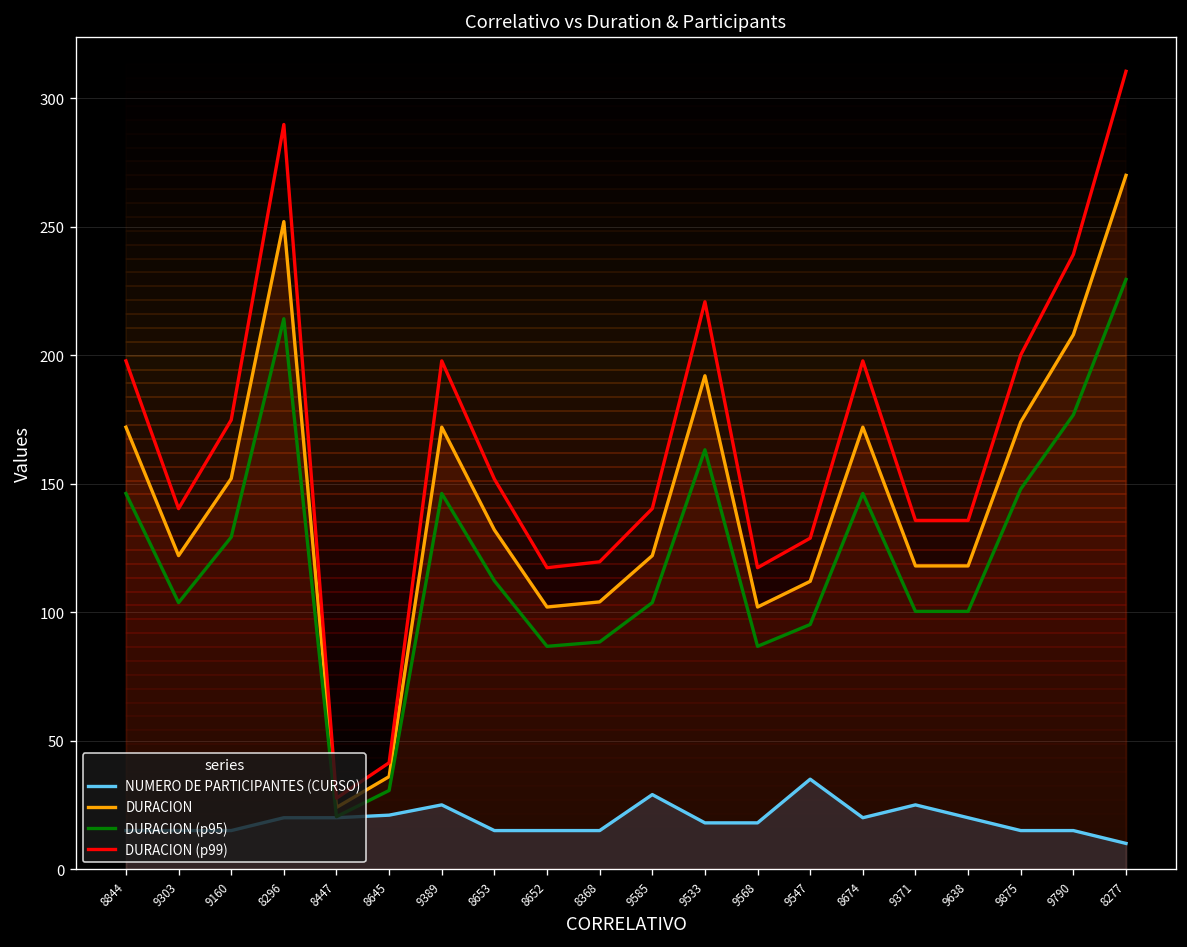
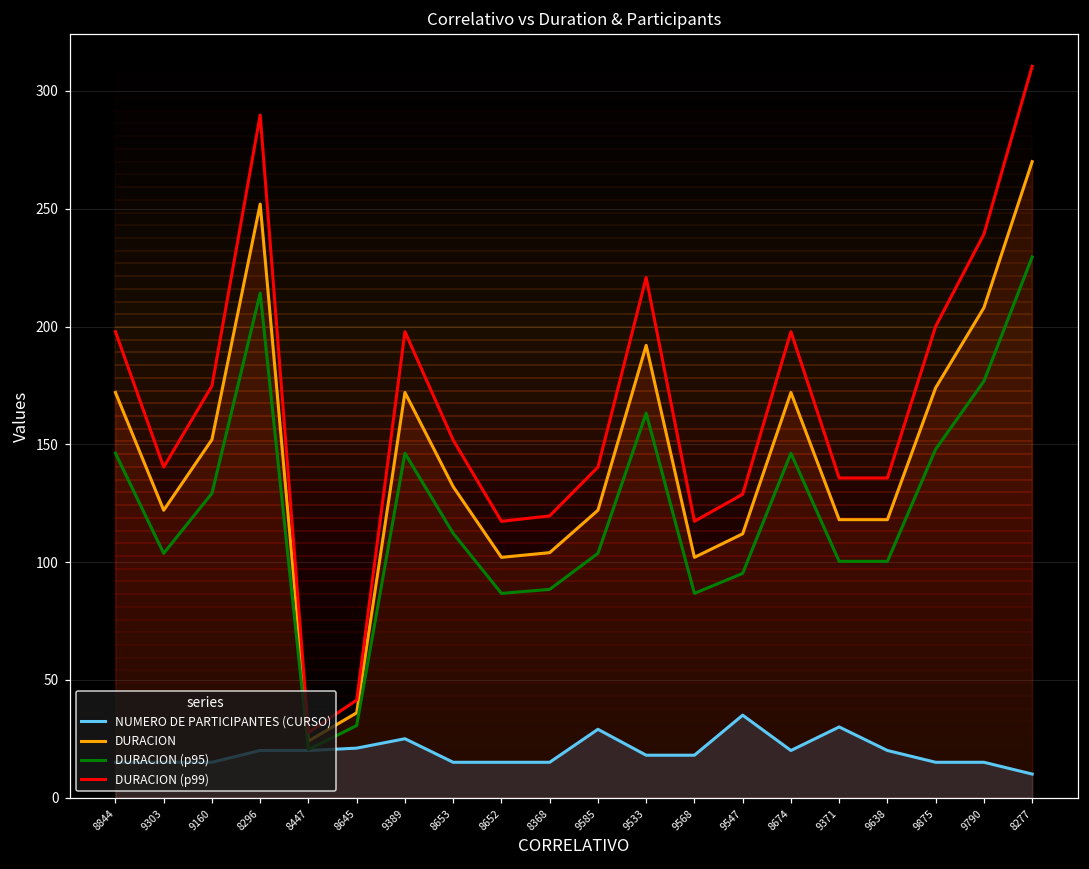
  {
    "NUMERO DE PARTICIPANTES (CURSO)": {
      "9389": 25,
      "8653": 15,
      "8652": 15,
      "8368": 15,
      "9585": 29,
      "9533": 18,
      "9568": 18,
      "9547": 35,
      "8674": 20,
-     "9371": 25,
+     "9371": 30,
      "9638": 20,
      "9875": 15,
      "9790": 15
    },
    "DURACION (p95)": {
      "8296": 214,
      "8645": 31,
      "8368": 88,
      "9533": 163,
      "9547": 95,
      "9371": 100,
      "9638": 100,
      "9875": 148,
      "9790": 177,
      "8277": 230
    }
  }
